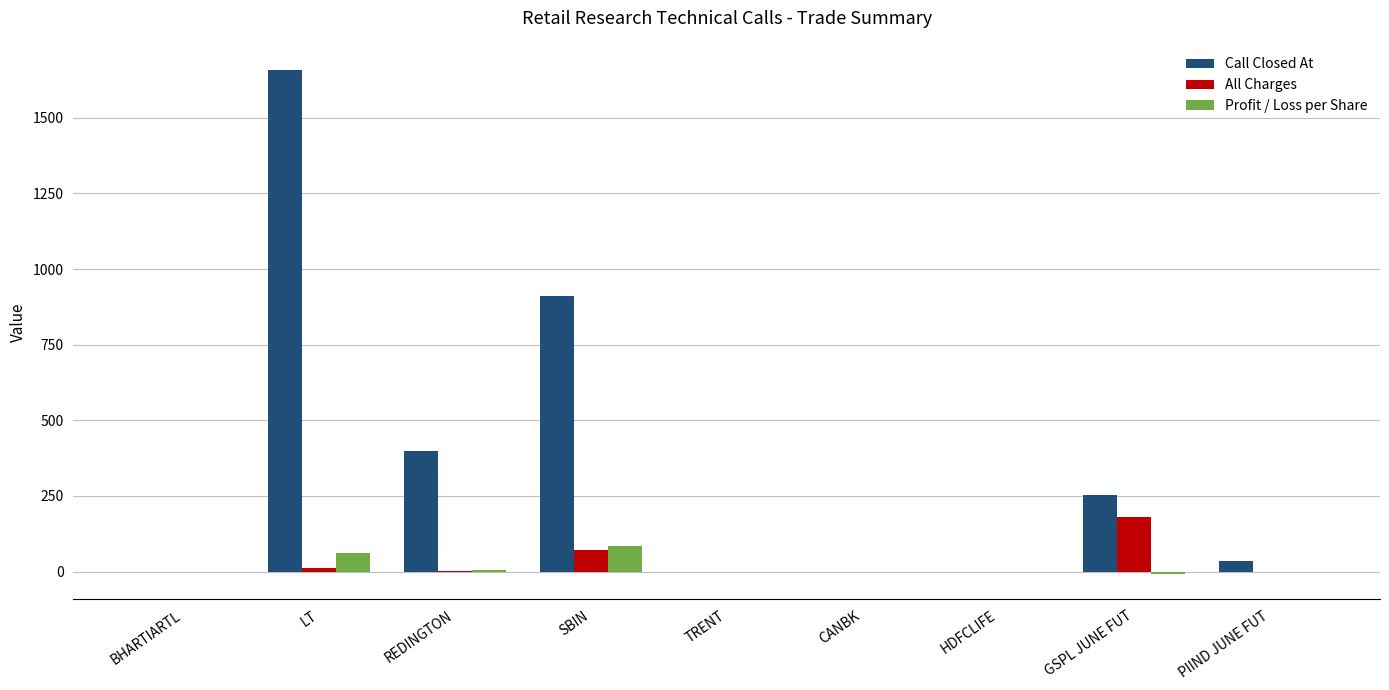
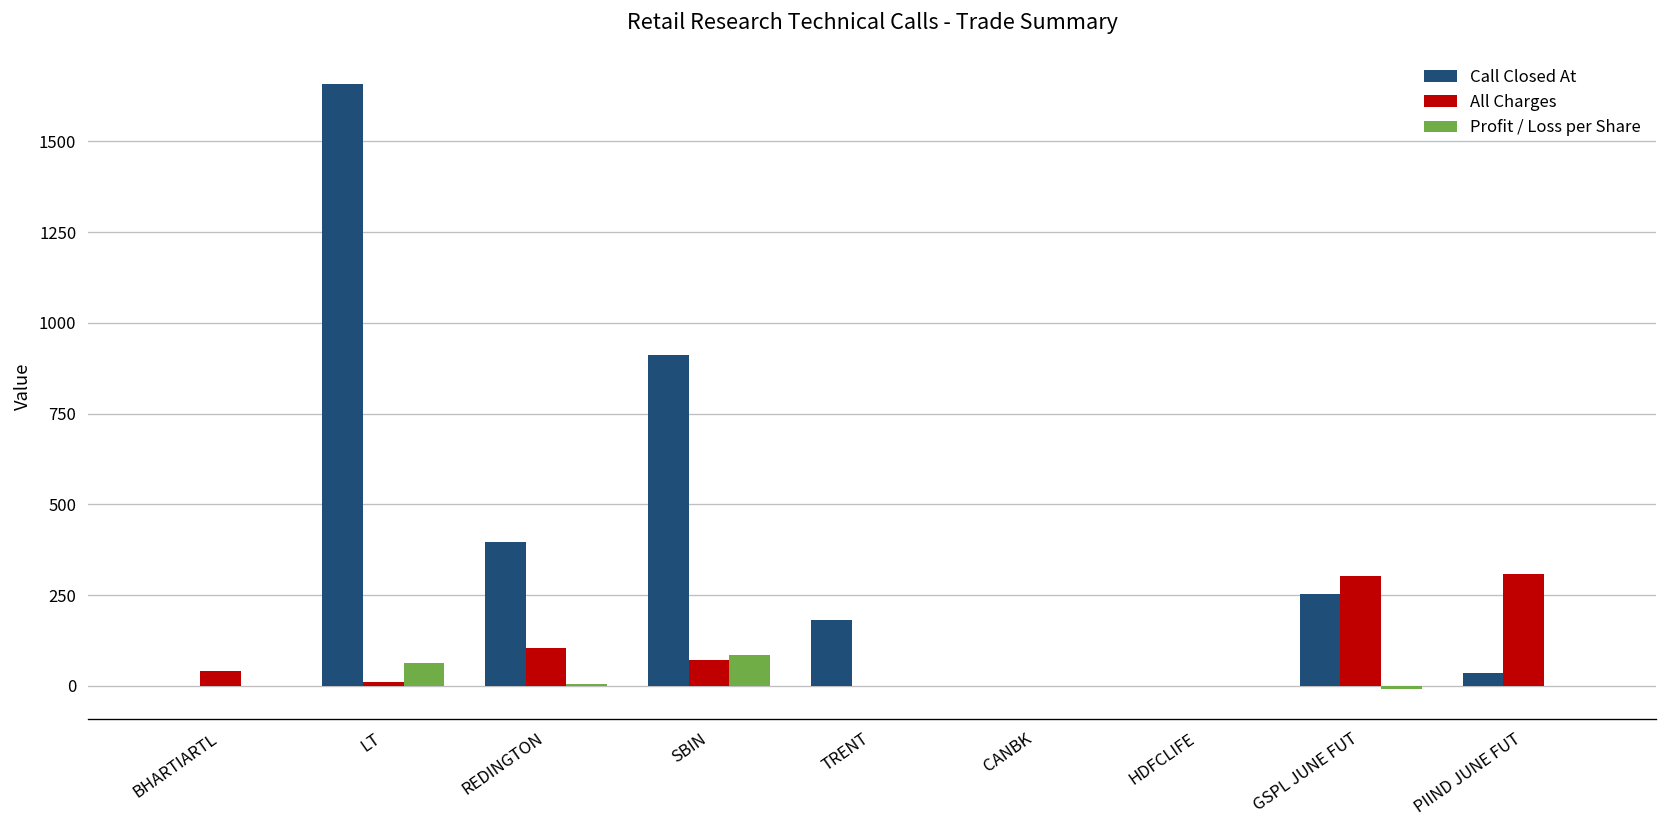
  {
    "Call Closed At": {
      "BHARTIARTL": 0,
      "LT": 1660,
      "REDINGTON": 400,
      "SBIN": 910,
-     "TRENT": 0,
+     "TRENT": 180,
      "CANBK": 0,
      "HDFCLIFE": 0,
      "GSPL JUNE FUT": 250,
      "PIIND JUNE FUT": 40
    },
    "All Charges": {
-     "BHARTIARTL": 0,
+     "BHARTIARTL": 40,
      "LT": 10,
-     "REDINGTON": 0,
+     "REDINGTON": 100,
      "SBIN": 70,
      "TRENT": 0,
      "CANBK": 0,
      "HDFCLIFE": 0,
-     "GSPL JUNE FUT": 180,
-     "PIIND JUNE FUT": 0
+     "GSPL JUNE FUT": 300,
+     "PIIND JUNE FUT": 310
    },
    "Profit / Loss per Share": {
      "BHARTIARTL": 0,
      "LT": 60,
      "SBIN": 90,
      "TRENT": 0,
      "CANBK": 0,
      "HDFCLIFE": 0,
      "PIIND JUNE FUT": 0
    }
  }
